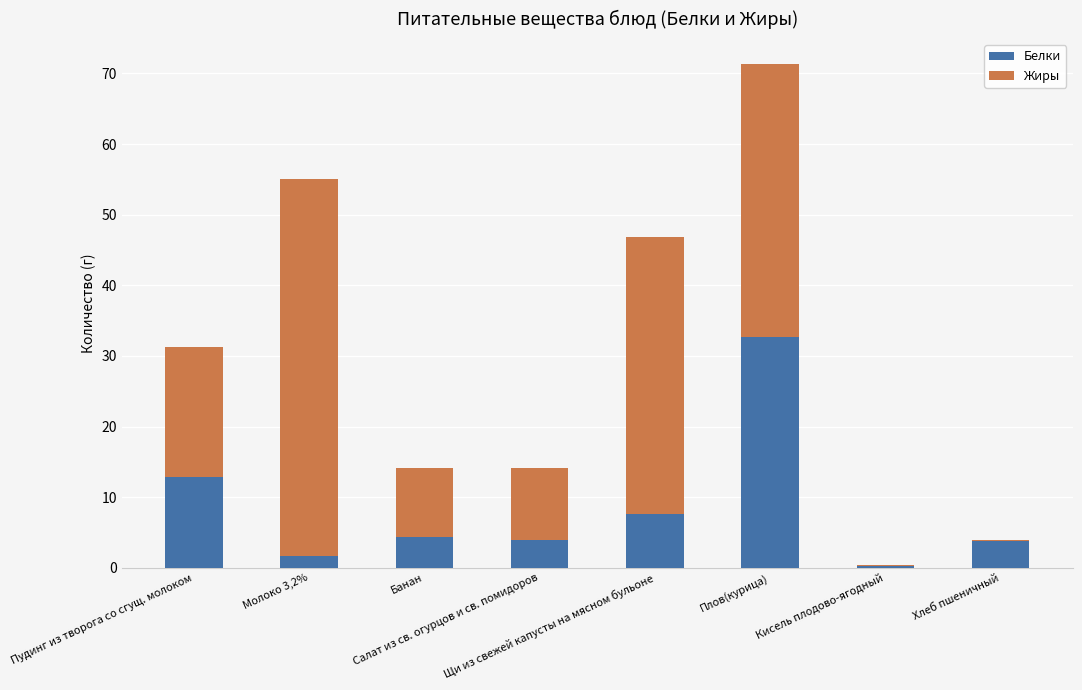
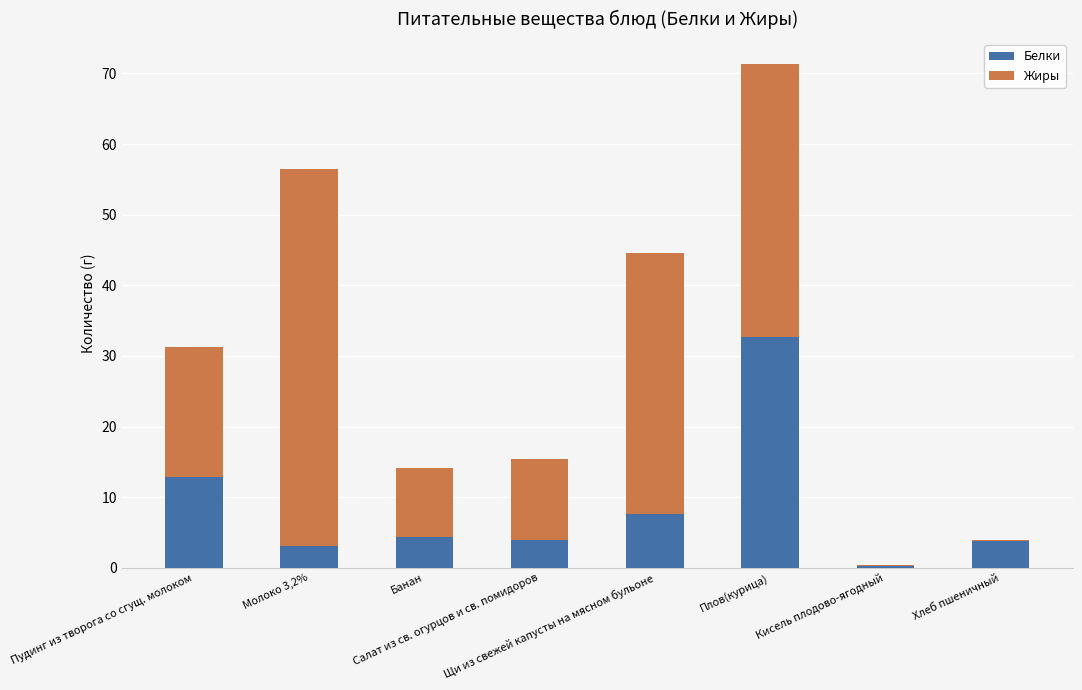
  {
    "Белки": {
      "Пудинг из творога со сгущ. молоком": 13,
-     "Молоко 3,2%": 2,
+     "Молоко 3,2%": 3,
      "Банан": 4,
      "Салат из св. огурцов и св. помидоров": 4,
      "Щи из свежей капусты на мясном бульоне": 8,
      "Плов(курица)": 33,
      "Хлеб пшеничный": 4
    },
    "Жиры": {
      "Пудинг из творога со сгущ. молоком": 18,
      "Молоко 3,2%": 53,
      "Банан": 10,
-     "Салат из св. огурцов и св. помидоров": 10,
-     "Щи из свежей капусты на мясном бульоне": 39,
+     "Салат из св. огурцов и св. помидоров": 11,
+     "Щи из свежей капусты на мясном бульоне": 37,
      "Плов(курица)": 39
    }
  }
